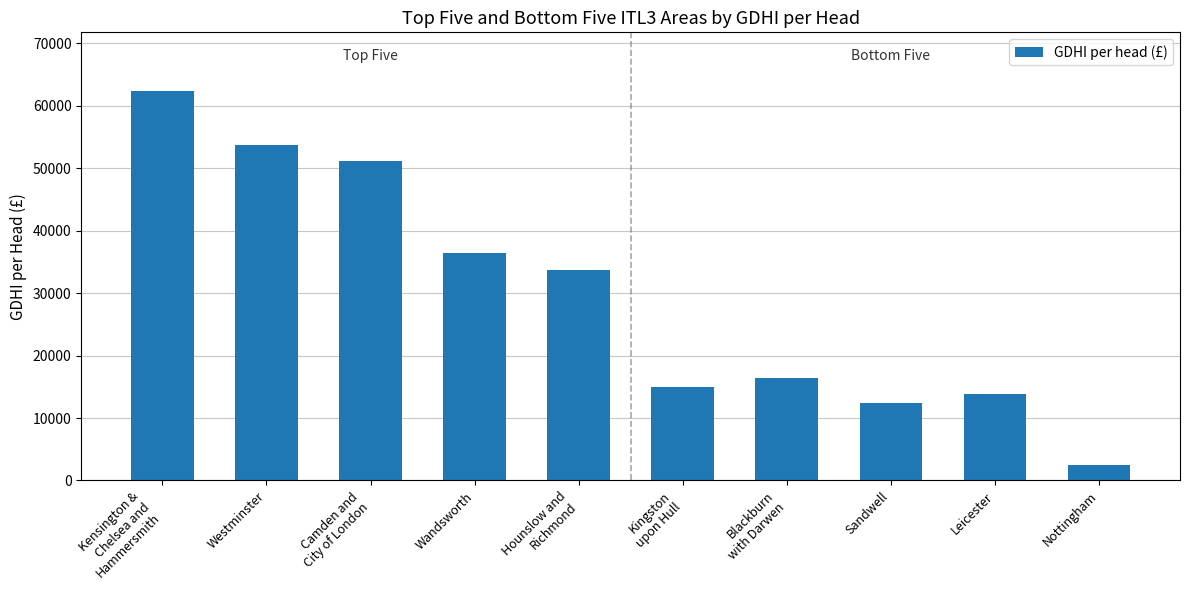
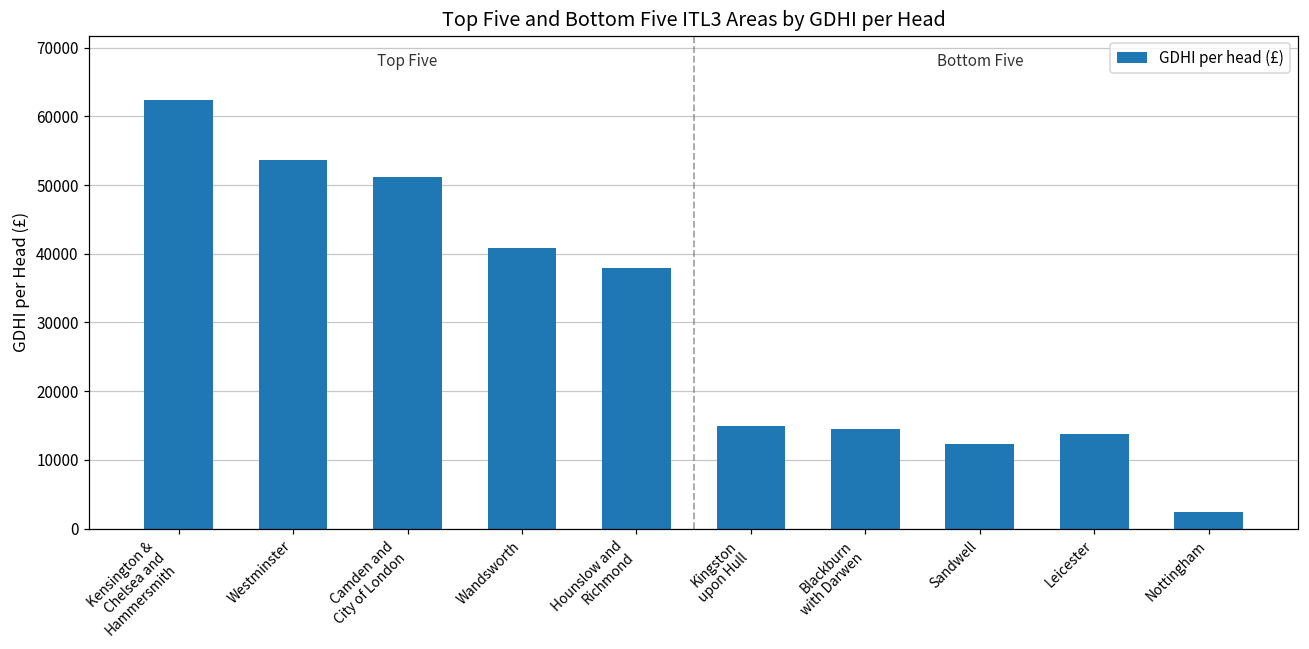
  {
    "Kensington & Chelsea and Hammersmith": 62000,
    "Westminster": 54000,
    "Camden and City of London": 51000,
-   "Wandsworth": 36000,
-   "Hounslow and Richmond": 34000,
+   "Wandsworth": 41000,
+   "Hounslow and Richmond": 38000,
    "Kingston upon Hull": 15000,
-   "Blackburn with Darwen": 16000,
+   "Blackburn with Darwen": 14000,
    "Sandwell": 12000,
    "Leicester": 14000,
    "Nottingham": 2000
  }
